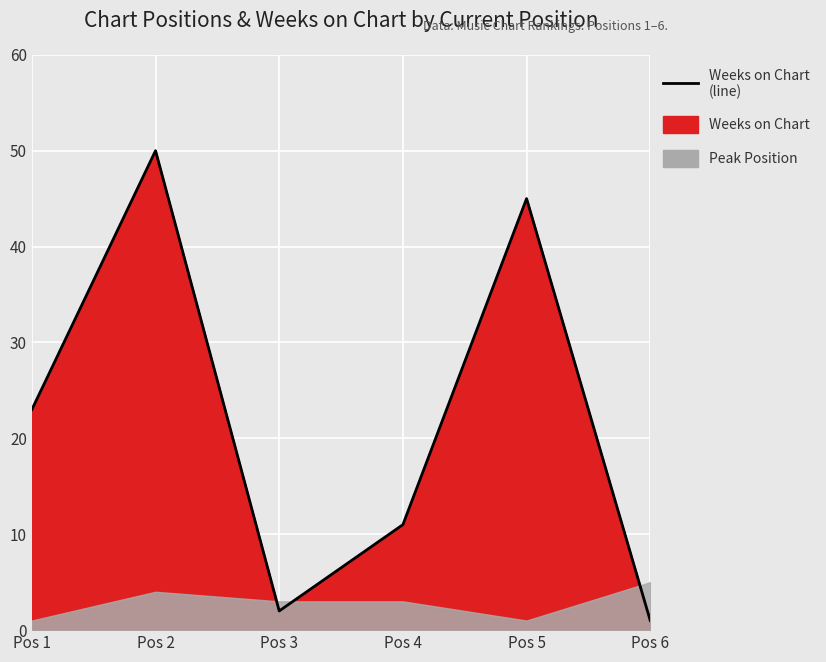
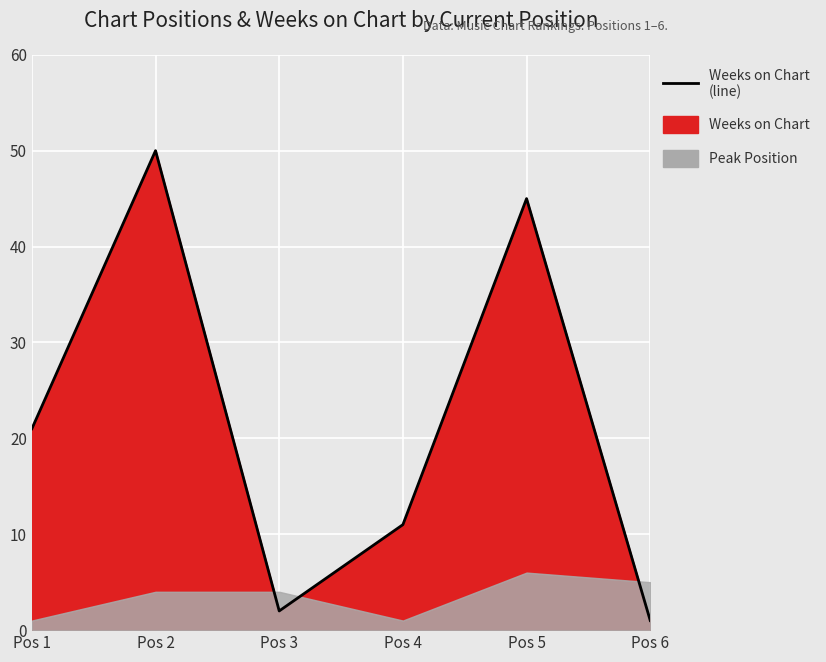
  {
    "Weeks on Chart": {
-     "Pos 1": 23,
+     "Pos 1": 21,
      "Pos 2": 50,
      "Pos 3": 2,
      "Pos 4": 11,
      "Pos 5": 45,
      "Pos 6": 1
    },
    "Peak Position": {
      "Pos 1": 1,
      "Pos 2": 4,
-     "Pos 3": 3,
-     "Pos 4": 3,
-     "Pos 5": 1,
+     "Pos 3": 4,
+     "Pos 4": 1,
+     "Pos 5": 6,
      "Pos 6": 5
    }
  }
